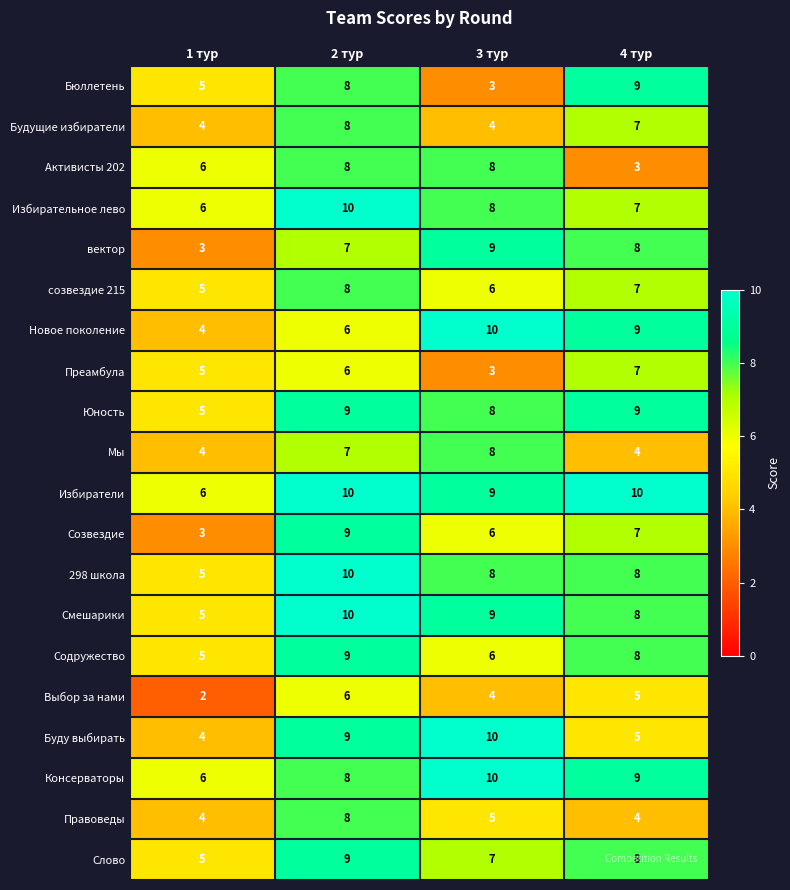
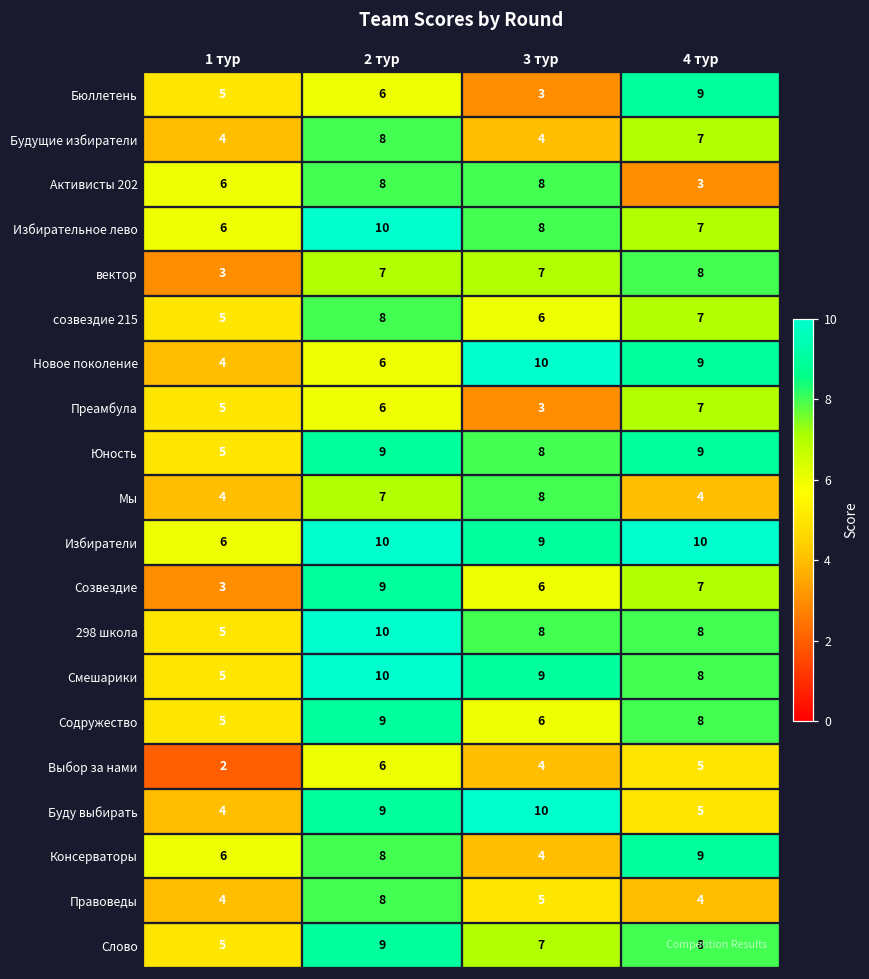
  {
    "Бюллетень": {
      "1 тур": 5,
-     "2 тур": 8,
+     "2 тур": 6,
      "3 тур": 3,
      "4 тур": 9
    },
    "Будущие избиратели": {
      "1 тур": 4,
      "2 тур": 8,
      "3 тур": 4,
      "4 тур": 7
    },
    "Активисты 202": {
      "1 тур": 6,
      "2 тур": 8,
      "3 тур": 8,
      "4 тур": 3
    },
    "Избирательное лево": {
      "1 тур": 6,
      "2 тур": 10,
      "3 тур": 8,
      "4 тур": 7
    },
    "вектор": {
      "1 тур": 3,
      "2 тур": 7,
-     "3 тур": 9,
+     "3 тур": 7,
      "4 тур": 8
    },
    "созвездие 215": {
      "1 тур": 5,
      "2 тур": 8,
      "3 тур": 6,
      "4 тур": 7
    },
    "Новое поколение": {
      "1 тур": 4,
      "2 тур": 6,
      "3 тур": 10,
      "4 тур": 9
    },
    "Преамбула": {
      "1 тур": 5,
      "2 тур": 6,
      "3 тур": 3,
      "4 тур": 7
    },
    "Юность": {
      "1 тур": 5,
      "2 тур": 9,
      "3 тур": 8,
      "4 тур": 9
    },
    "Мы": {
      "1 тур": 4,
      "2 тур": 7,
      "3 тур": 8,
      "4 тур": 4
    },
    "Избиратели": {
      "1 тур": 6,
      "2 тур": 10,
      "3 тур": 9,
      "4 тур": 10
    },
    "Созвездие": {
      "1 тур": 3,
      "2 тур": 9,
      "3 тур": 6,
      "4 тур": 7
    },
    "298 школа": {
      "1 тур": 5,
      "2 тур": 10,
      "3 тур": 8,
      "4 тур": 8
    },
    "Смешарики": {
      "1 тур": 5,
      "2 тур": 10,
      "3 тур": 9,
      "4 тур": 8
    },
    "Содружество": {
      "1 тур": 5,
      "2 тур": 9,
      "3 тур": 6,
      "4 тур": 8
    },
    "Выбор за нами": {
      "1 тур": 2,
      "2 тур": 6,
      "3 тур": 4,
      "4 тур": 5
    },
    "Буду выбирать": {
      "1 тур": 4,
      "2 тур": 9,
      "3 тур": 10,
      "4 тур": 5
    },
    "Консерваторы": {
      "1 тур": 6,
      "2 тур": 8,
-     "3 тур": 10,
+     "3 тур": 4,
      "4 тур": 9
    },
    "Правоведы": {
      "1 тур": 4,
      "2 тур": 8,
      "3 тур": 5,
      "4 тур": 4
    },
    "Слово": {
      "1 тур": 5,
      "2 тур": 9,
      "3 тур": 7
    }
  }
